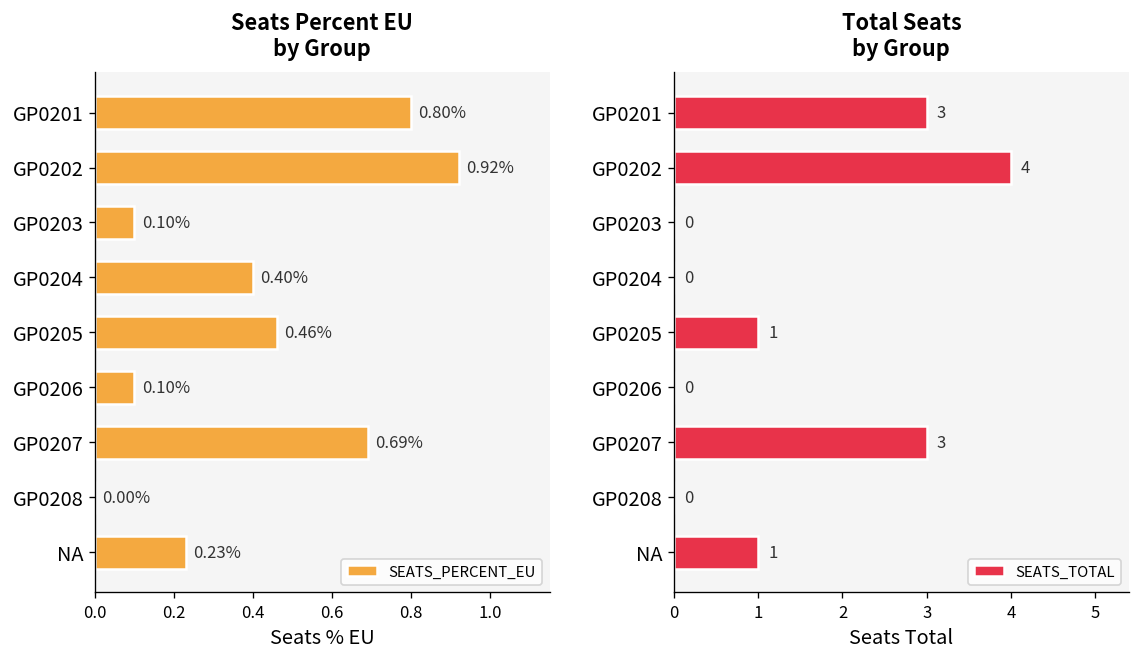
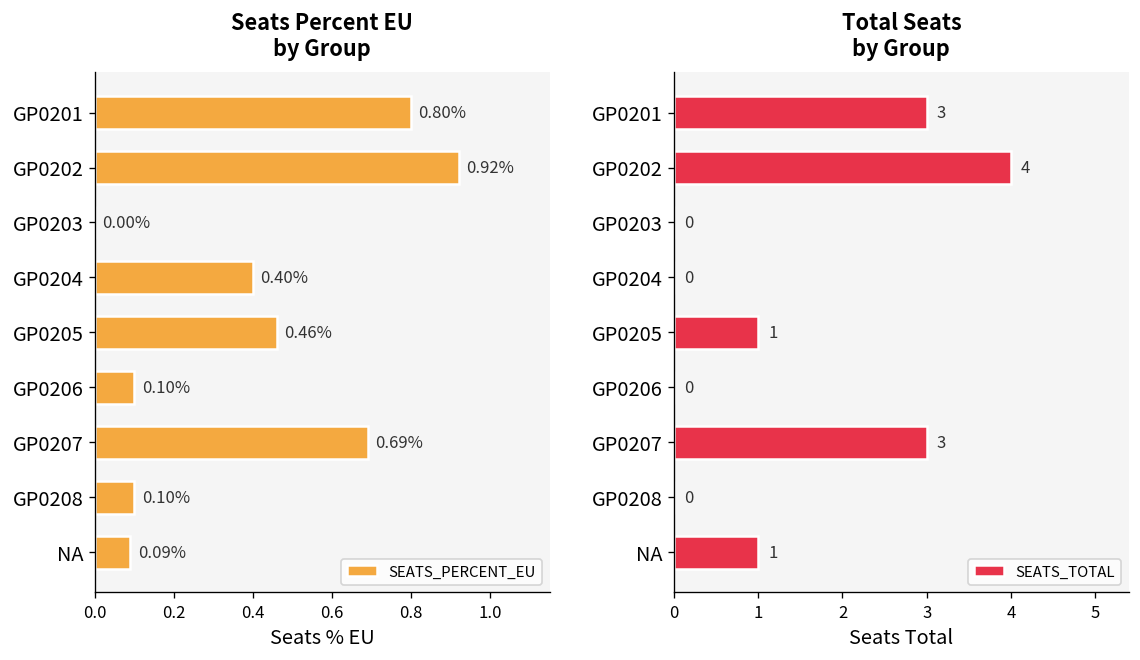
  {
    "Seats Percent EU by Group": {
      "GP0201": "0.80%",
      "GP0202": "0.92%",
-     "GP0203": "0.10%",
+     "GP0203": "0.00%",
      "GP0204": "0.40%",
      "GP0205": "0.46%",
      "GP0206": "0.10%",
      "GP0207": "0.69%",
-     "GP0208": "0.00%",
-     "NA": "0.23%"
+     "GP0208": "0.10%",
+     "NA": "0.09%"
    },
    "Total Seats by Group": {
      "GP0201": "3",
      "GP0202": "4",
      "GP0203": "0",
      "GP0204": "0",
      "GP0205": "1",
      "GP0206": "0",
      "GP0207": "3",
      "GP0208": "0",
      "NA": "1"
    }
  }
